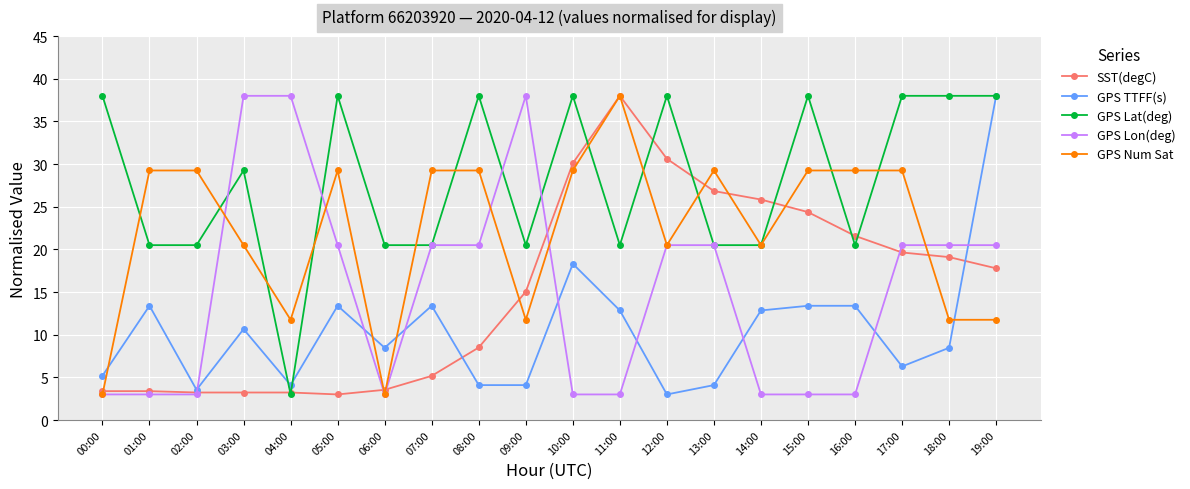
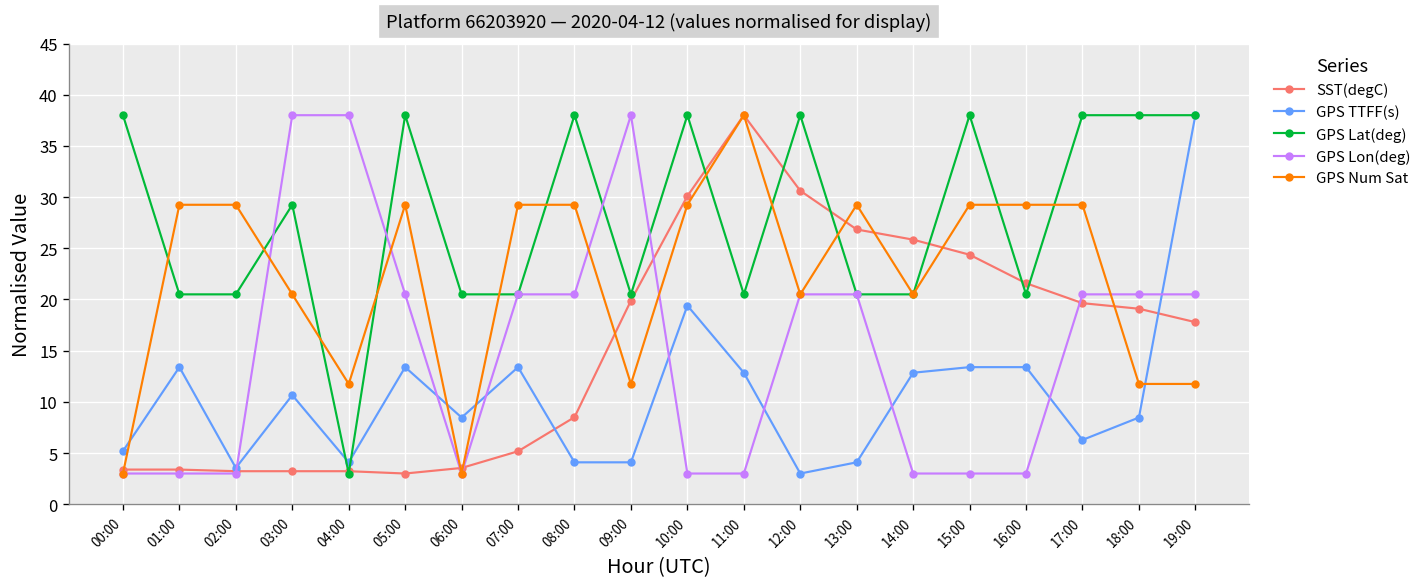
  {
    "SST(degC)": {
      "00:00": 3,
      "01:00": 3,
      "03:00": 3,
      "05:00": 3,
      "06:00": 4,
      "07:00": 5,
      "08:00": 9,
-     "09:00": 15,
+     "09:00": 20,
      "10:00": 30,
      "12:00": 31,
      "13:00": 27,
      "14:00": 26,
      "15:00": 24,
      "16:00": 22,
      "17:00": 20,
      "18:00": 19,
      "19:00": 18
    },
    "GPS TTFF(s)": {
      "00:00": 5,
      "01:00": 13,
      "02:00": 4,
      "03:00": 11,
      "04:00": 4,
      "05:00": 13,
      "06:00": 8,
      "07:00": 13,
      "08:00": 4,
      "09:00": 4,
-     "10:00": 18,
+     "10:00": 19,
      "11:00": 13,
      "12:00": 3,
      "13:00": 4,
      "14:00": 13,
      "15:00": 13,
      "16:00": 13,
      "17:00": 6,
      "18:00": 8
    },
    "GPS Lat(deg)": {
      "00:00": 38,
      "01:00": 21,
      "02:00": 21,
      "03:00": 29,
      "05:00": 38,
      "06:00": 21,
      "08:00": 38,
      "09:00": 21,
      "10:00": 38,
      "11:00": 21,
      "12:00": 38,
      "15:00": 38,
      "16:00": 21,
      "17:00": 38,
      "18:00": 38
    },
    "GPS Lon(deg)": {
      "01:00": 3,
      "03:00": 38,
      "04:00": 38,
      "05:00": 21,
      "08:00": 21,
      "09:00": 38,
      "10:00": 3,
      "11:00": 3,
      "14:00": 3,
      "15:00": 3,
      "16:00": 3,
      "17:00": 21,
      "18:00": 21,
      "19:00": 21
    },
    "GPS Num Sat": {
      "01:00": 29,
      "02:00": 29,
      "03:00": 21,
      "04:00": 12,
      "05:00": 29,
      "07:00": 29,
      "08:00": 29,
      "09:00": 12,
      "10:00": 29,
      "13:00": 29,
      "15:00": 29,
      "16:00": 29,
      "17:00": 29,
      "18:00": 12,
      "19:00": 12
    }
  }
